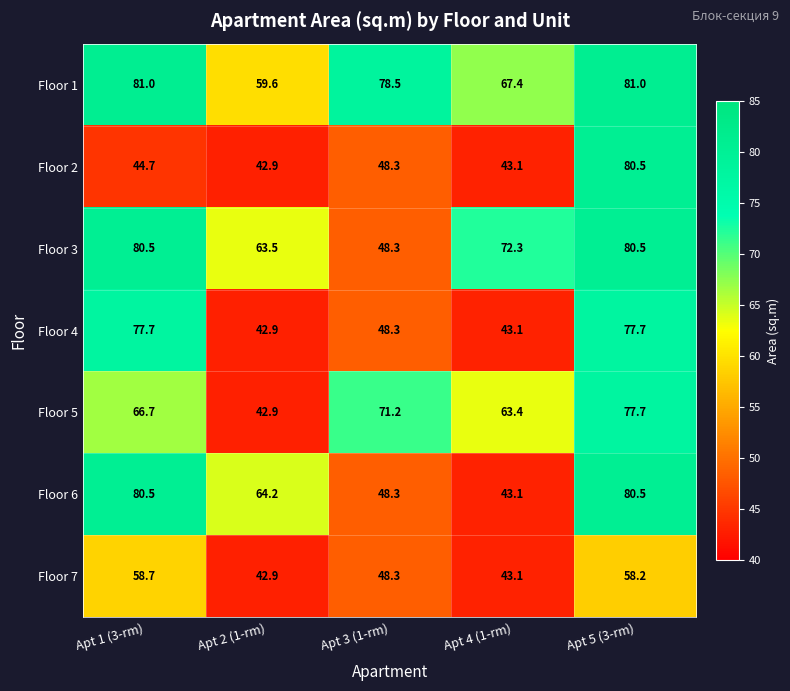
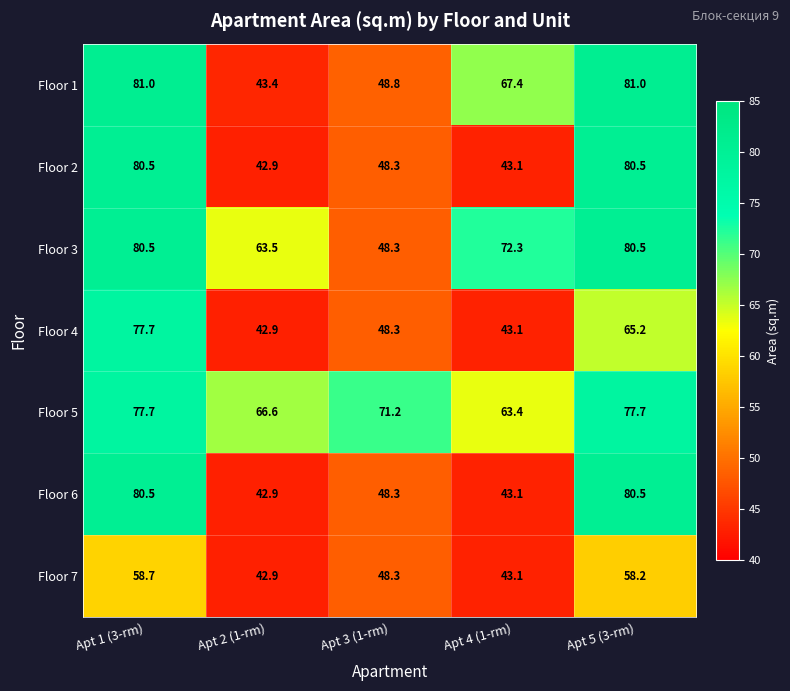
  {
    "Floor 1": {
      "Apt 1 (3-rm)": 81.0,
-     "Apt 2 (1-rm)": 59.6,
-     "Apt 3 (1-rm)": 78.5,
+     "Apt 2 (1-rm)": 43.4,
+     "Apt 3 (1-rm)": 48.8,
      "Apt 4 (1-rm)": 67.4,
      "Apt 5 (3-rm)": 81.0
    },
    "Floor 2": {
-     "Apt 1 (3-rm)": 44.7,
+     "Apt 1 (3-rm)": 80.5,
      "Apt 2 (1-rm)": 42.9,
      "Apt 3 (1-rm)": 48.3,
      "Apt 4 (1-rm)": 43.1,
      "Apt 5 (3-rm)": 80.5
    },
    "Floor 3": {
      "Apt 1 (3-rm)": 80.5,
      "Apt 2 (1-rm)": 63.5,
      "Apt 3 (1-rm)": 48.3,
      "Apt 4 (1-rm)": 72.3,
      "Apt 5 (3-rm)": 80.5
    },
    "Floor 4": {
      "Apt 1 (3-rm)": 77.7,
      "Apt 2 (1-rm)": 42.9,
      "Apt 3 (1-rm)": 48.3,
      "Apt 4 (1-rm)": 43.1,
-     "Apt 5 (3-rm)": 77.7
+     "Apt 5 (3-rm)": 65.2
    },
    "Floor 5": {
-     "Apt 1 (3-rm)": 66.7,
-     "Apt 2 (1-rm)": 42.9,
+     "Apt 1 (3-rm)": 77.7,
+     "Apt 2 (1-rm)": 66.6,
      "Apt 3 (1-rm)": 71.2,
      "Apt 4 (1-rm)": 63.4,
      "Apt 5 (3-rm)": 77.7
    },
    "Floor 6": {
      "Apt 1 (3-rm)": 80.5,
-     "Apt 2 (1-rm)": 64.2,
+     "Apt 2 (1-rm)": 42.9,
      "Apt 3 (1-rm)": 48.3,
      "Apt 4 (1-rm)": 43.1,
      "Apt 5 (3-rm)": 80.5
    },
    "Floor 7": {
      "Apt 1 (3-rm)": 58.7,
      "Apt 2 (1-rm)": 42.9,
      "Apt 3 (1-rm)": 48.3,
      "Apt 4 (1-rm)": 43.1,
      "Apt 5 (3-rm)": 58.2
    }
  }
